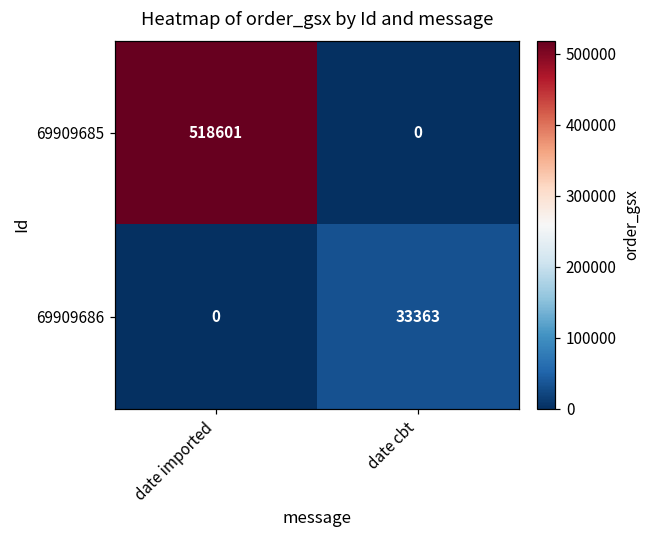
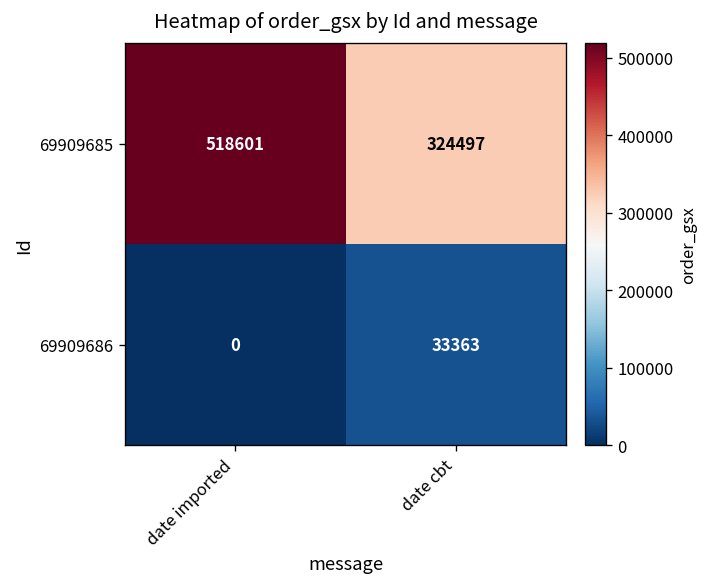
  {
    "69909685": {
      "date imported": 518601,
-     "date cbt": 0
+     "date cbt": 324497
    },
    "69909686": {
      "date imported": 0,
      "date cbt": 33363
    }
  }
